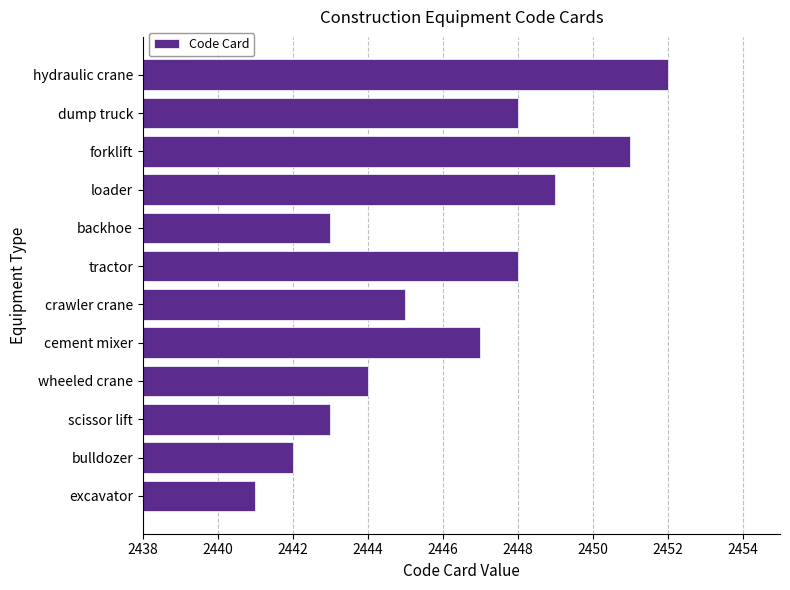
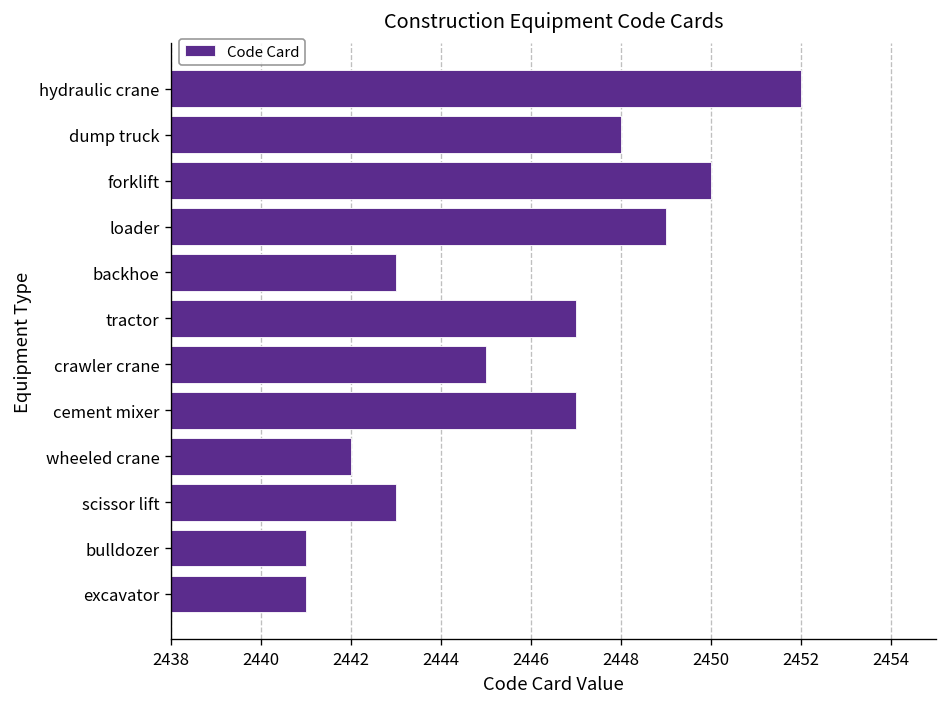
  {
    "hydraulic crane": 2452,
    "dump truck": 2448,
-   "forklift": 2451,
+   "forklift": 2450,
    "loader": 2449,
    "backhoe": 2443,
-   "tractor": 2448,
+   "tractor": 2447,
    "crawler crane": 2445,
    "cement mixer": 2447,
-   "wheeled crane": 2444,
+   "wheeled crane": 2442,
    "scissor lift": 2443,
-   "bulldozer": 2442,
+   "bulldozer": 2441,
    "excavator": 2441
  }
